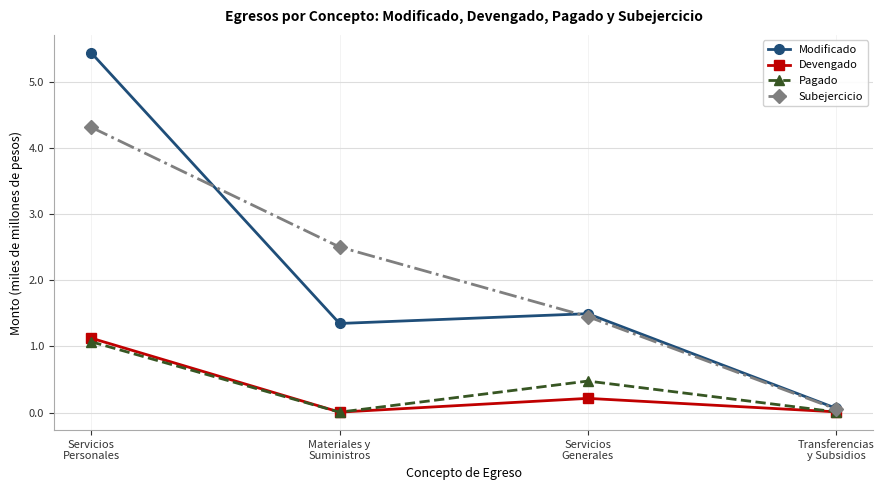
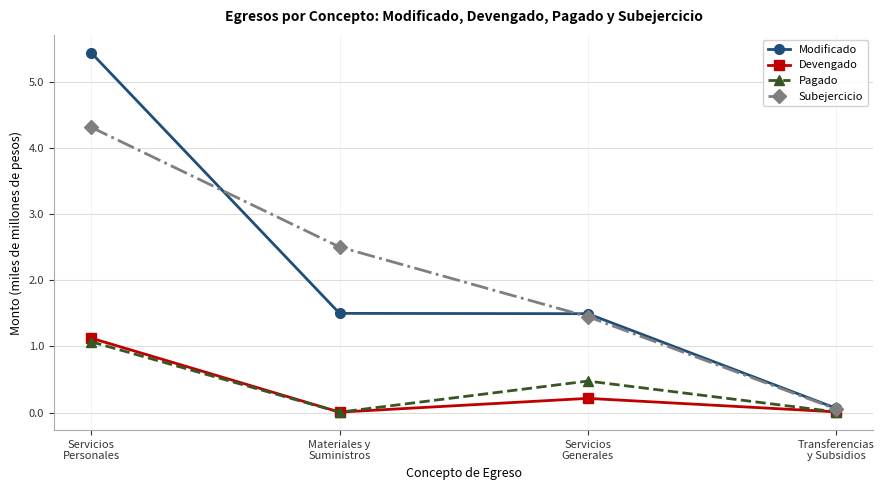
  {
    "Modificado": {
      "Servicios Personales": 5.4,
-     "Materiales y Suministros": 1.3,
+     "Materiales y Suministros": 1.5,
      "Servicios Generales": 1.5
    },
    "Devengado": {
      "Servicios Personales": 1.1,
      "Servicios Generales": 0.2
    },
    "Pagado": {
      "Servicios Personales": 1.1,
      "Servicios Generales": 0.5
    },
    "Subejercicio": {
      "Servicios Personales": 4.3,
      "Materiales y Suministros": 2.5,
      "Servicios Generales": 1.5
    }
  }
